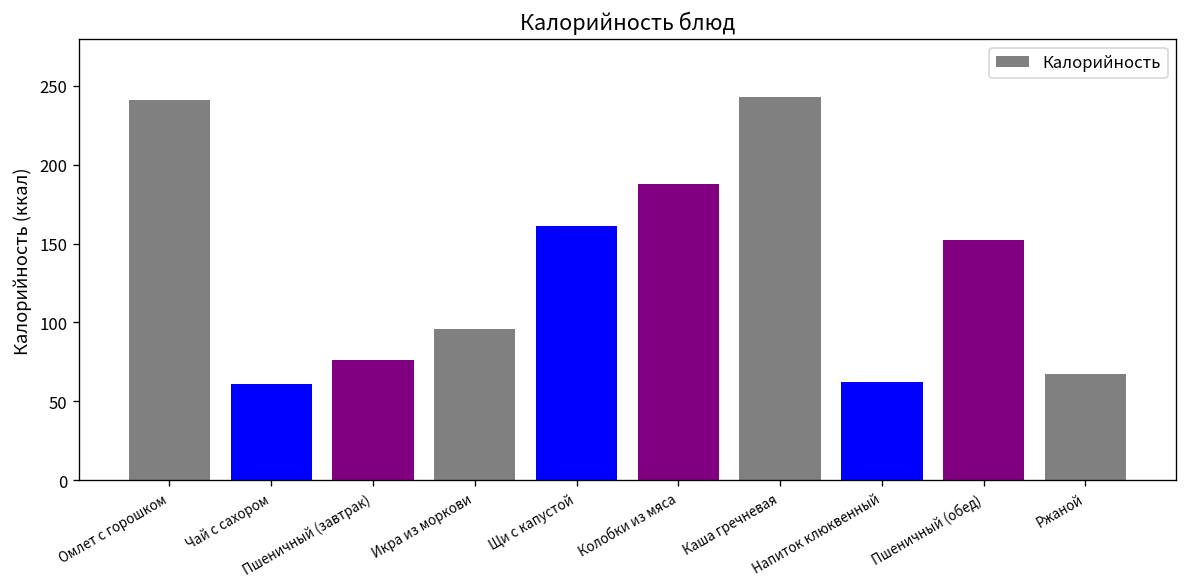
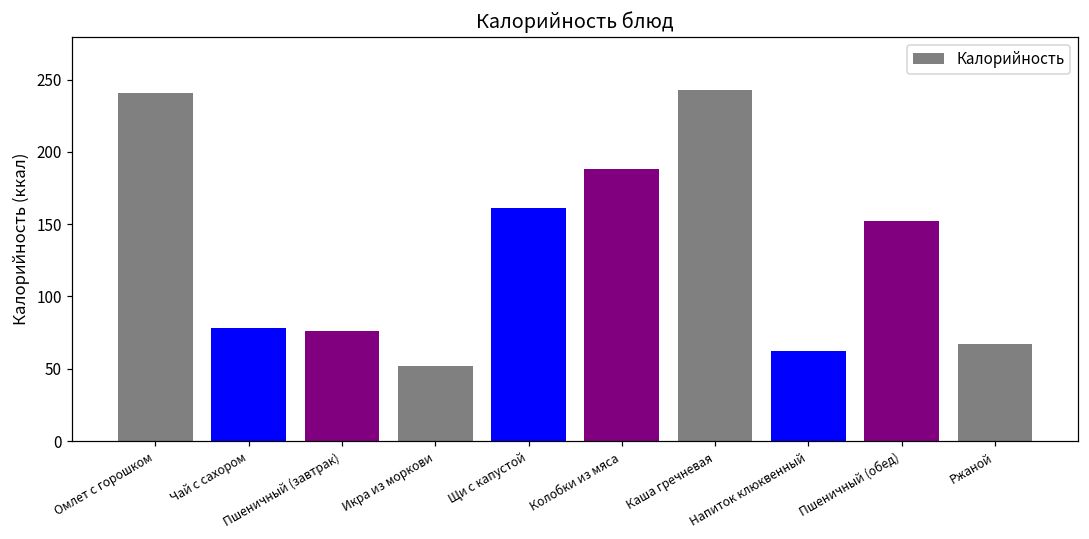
  {
    "Омлет с горошком": 241,
-   "Чай с сахором": 61,
+   "Чай с сахором": 78,
    "Пшеничный (завтрак)": 76,
-   "Икра из моркови": 96,
+   "Икра из моркови": 52,
    "Щи с капустой": 161,
    "Колобки из мяса": 188,
    "Каша гречневая": 243,
    "Напиток клюквенный": 62,
    "Пшеничный (обед)": 152,
    "Ржаной": 67
  }
